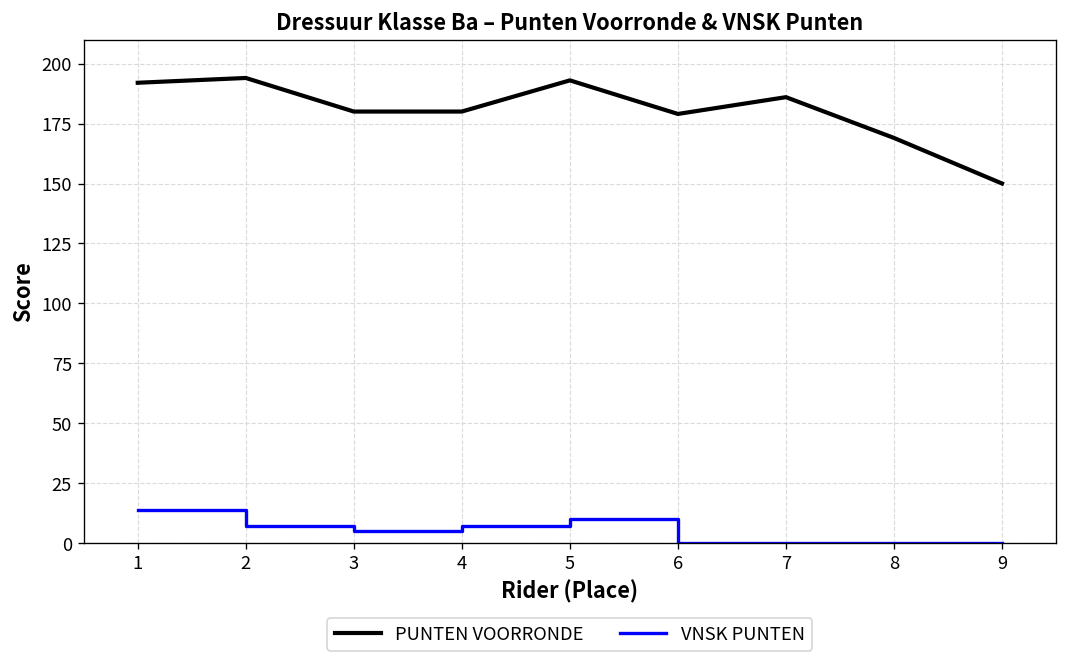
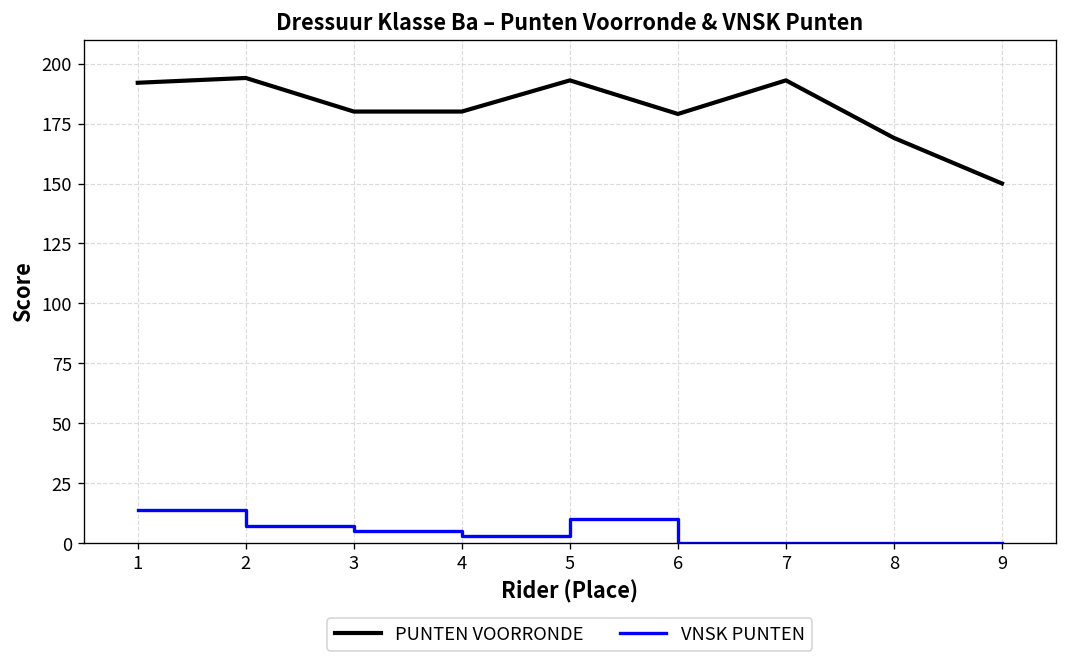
  {
    "PUNTEN VOORRONDE": {
      "1": 192,
      "2": 194,
      "3": 180,
      "4": 180,
      "5": 193,
      "6": 179,
-     "7": 186,
+     "7": 193,
      "8": 169,
      "9": 150
    },
    "VNSK PUNTEN": {
      "1": 14,
      "2": 7,
      "3": 5,
-     "4": 7,
+     "4": 3,
      "5": 10,
      "6": 0,
      "7": 0,
      "8": 0,
      "9": 0
    }
  }
